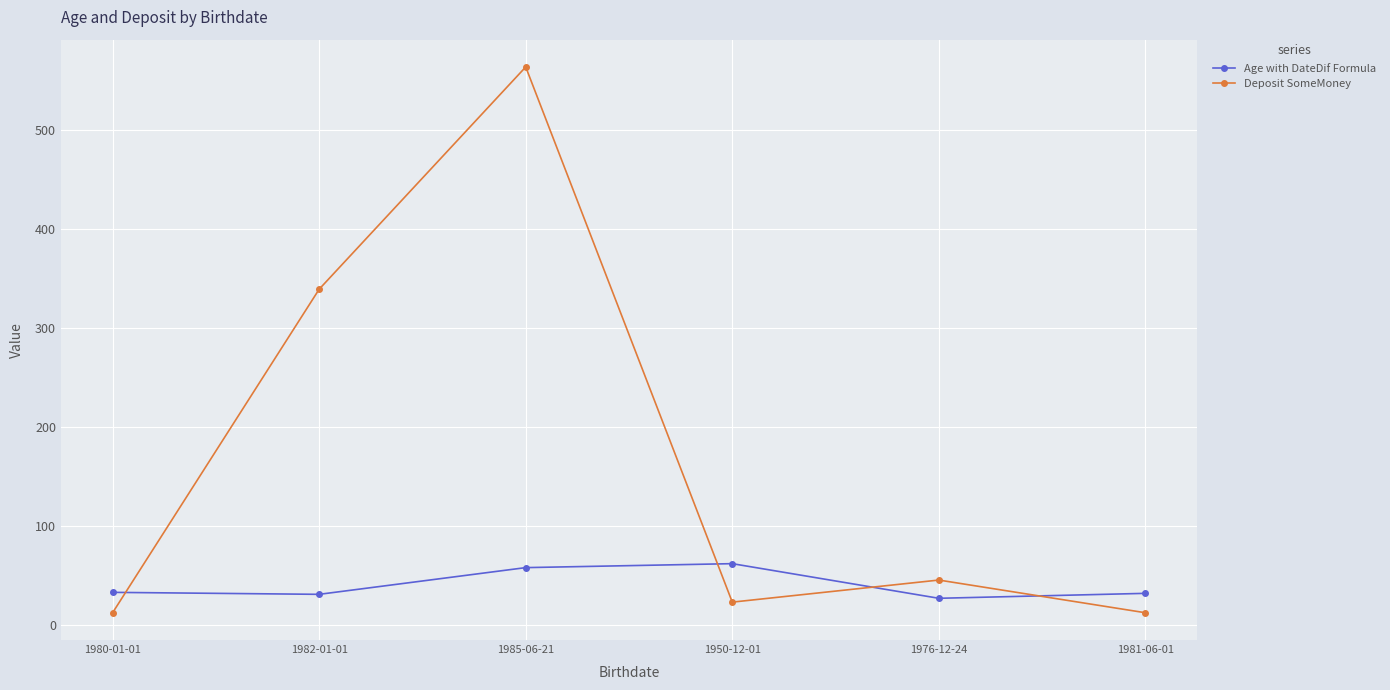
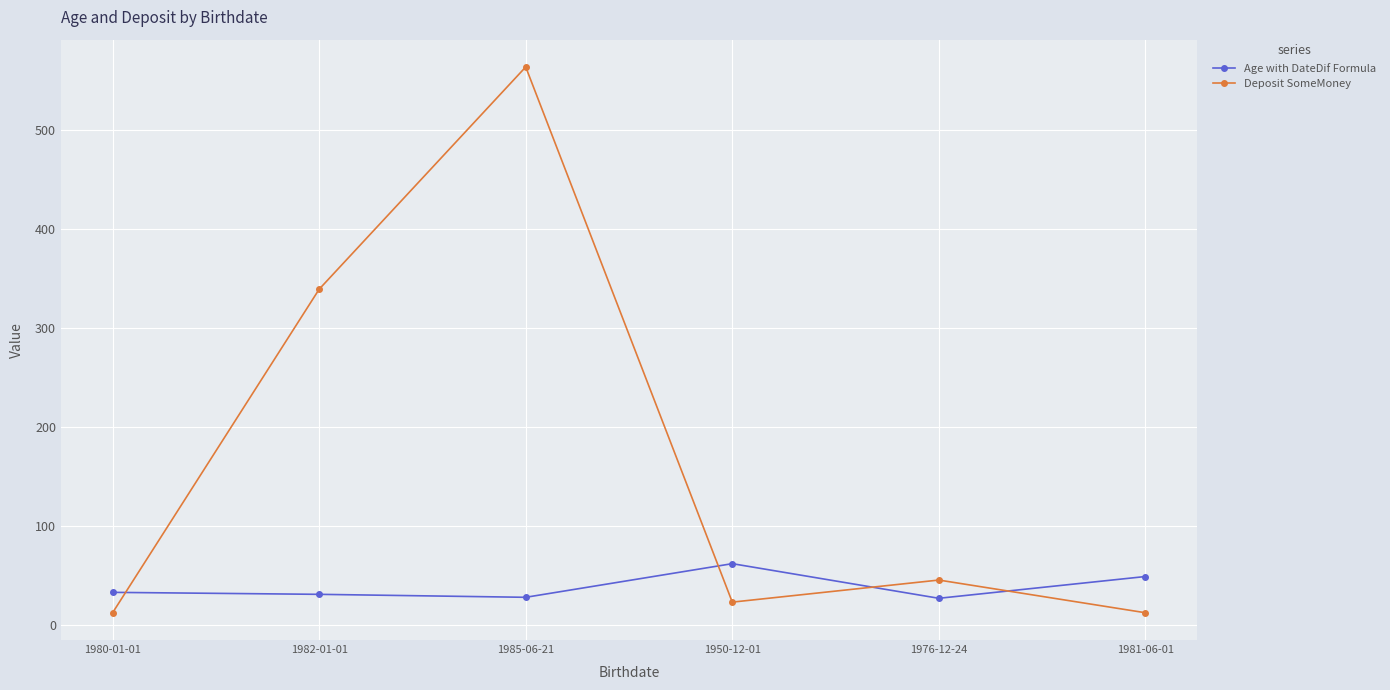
  {
    "Age with DateDif Formula": {
      "1980-01-01": 30,
      "1982-01-01": 30,
-     "1985-06-21": 60,
+     "1985-06-21": 30,
      "1950-12-01": 60,
      "1976-12-24": 30,
-     "1981-06-01": 30
+     "1981-06-01": 50
    },
    "Deposit SomeMoney": {
      "1980-01-01": 10,
      "1982-01-01": 340,
      "1985-06-21": 560,
      "1950-12-01": 20,
      "1976-12-24": 50,
      "1981-06-01": 10
    }
  }
